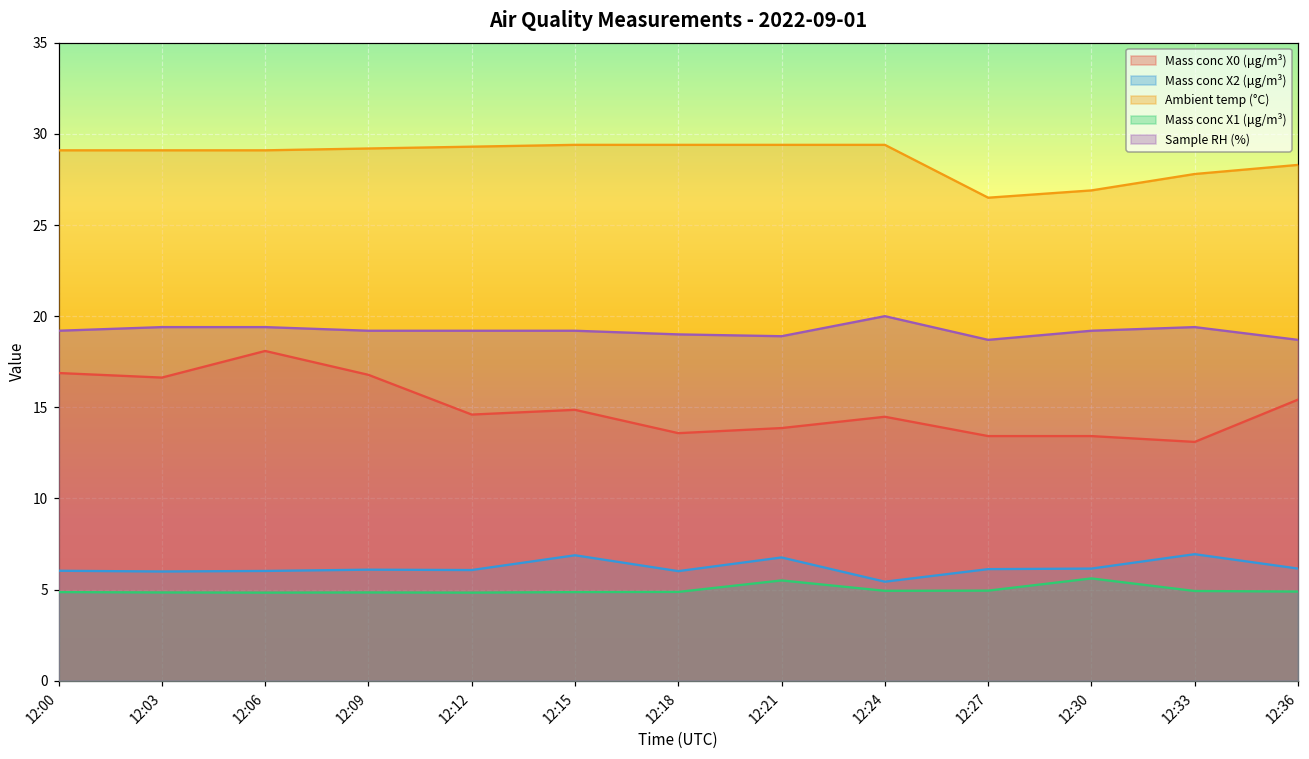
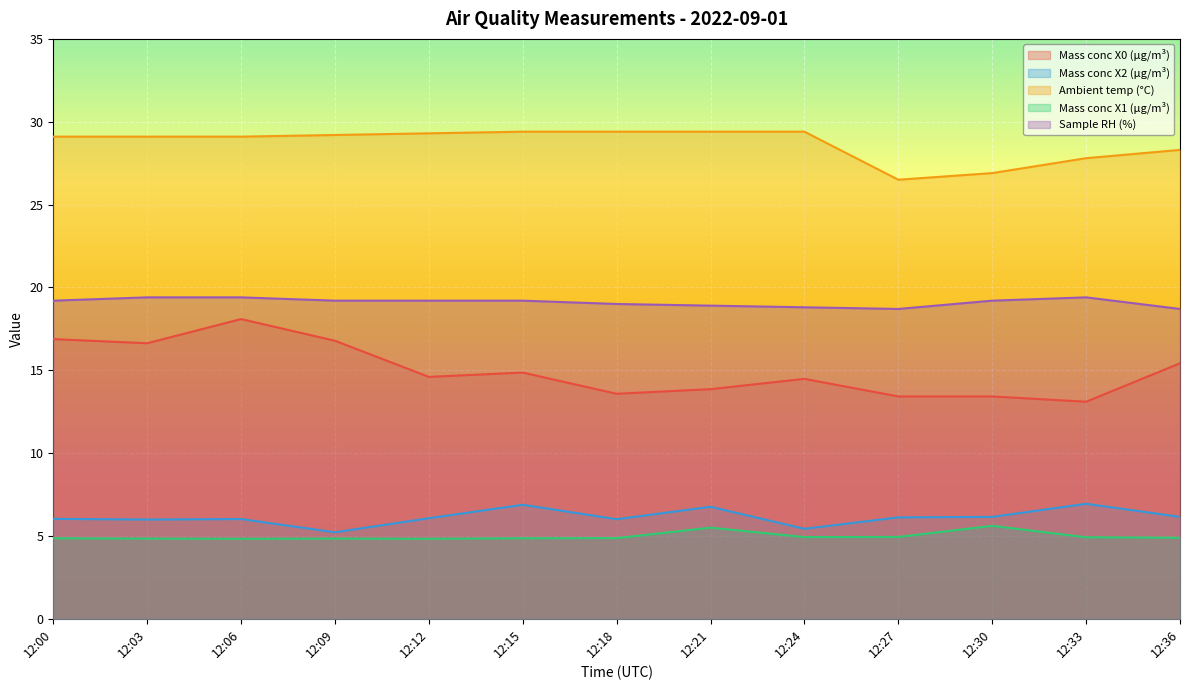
  {
    "Mass conc X2 (μg/m³)": {
      "12:00": 6.0,
      "12:03": 6.0,
      "12:06": 6.0,
-     "12:09": 6.1,
+     "12:09": 5.2,
      "12:12": 6.1,
      "12:15": 6.9,
      "12:18": 6.0,
      "12:21": 6.8,
      "12:24": 5.4,
      "12:27": 6.1,
      "12:30": 6.2,
      "12:33": 6.9,
      "12:36": 6.2
    },
    "Mass conc X1 (μg/m³)": {
      "12:00": 4.9,
      "12:03": 4.8,
      "12:06": 4.8,
      "12:09": 4.8,
      "12:12": 4.8,
      "12:15": 4.9,
      "12:18": 4.9,
      "12:21": 5.5,
      "12:24": 4.9,
      "12:27": 4.9,
      "12:30": 5.6,
      "12:33": 4.9,
      "12:36": 4.9
    },
    "Sample RH (%)": {
      "12:00": 19.2,
      "12:03": 19.4,
      "12:06": 19.4,
      "12:09": 19.2,
      "12:12": 19.2,
      "12:15": 19.2,
      "12:18": 19.0,
      "12:21": 18.9,
-     "12:24": 20.0,
+     "12:24": 18.8,
      "12:27": 18.7,
      "12:30": 19.2,
      "12:33": 19.4,
      "12:36": 18.7
    }
  }
